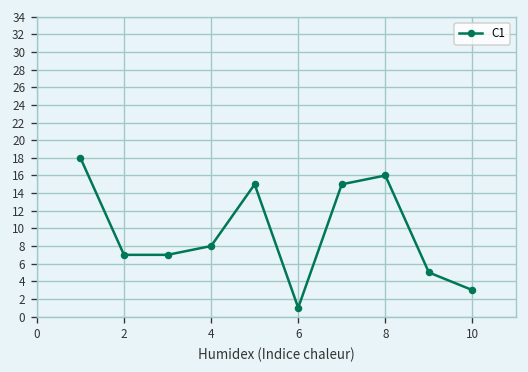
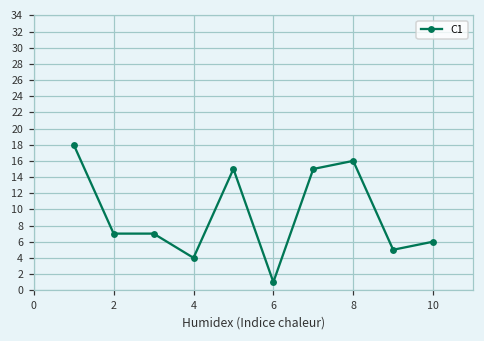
  {
    "2": 7,
-   "4": 8,
+   "4": 4,
    "6": 1,
    "8": 16,
-   "10": 3
+   "10": 6
  }
